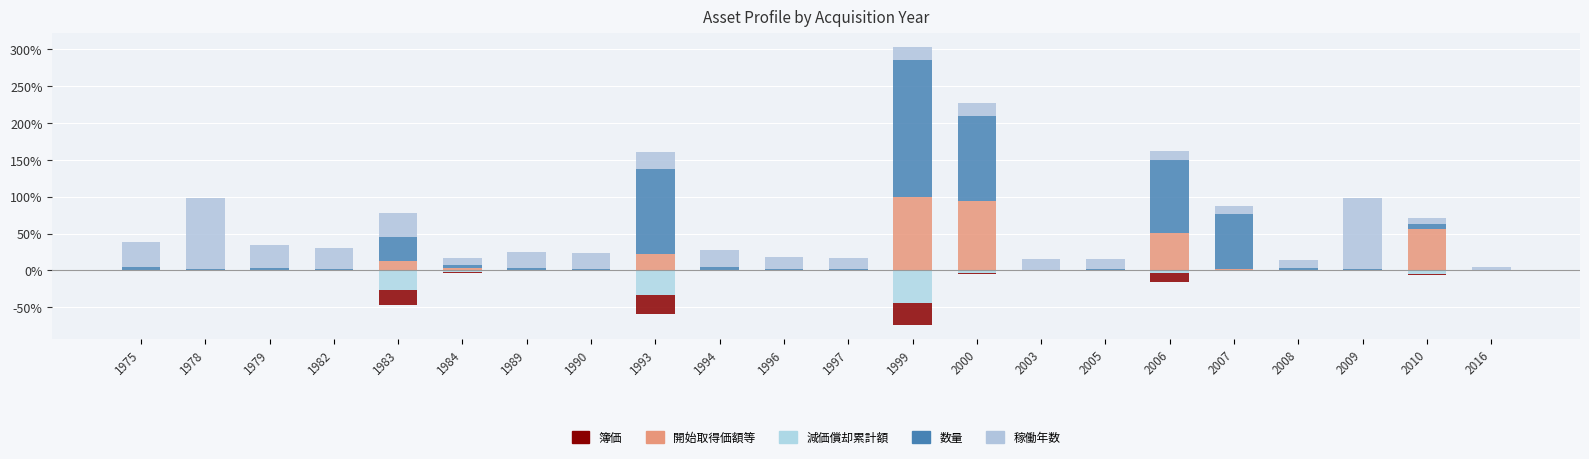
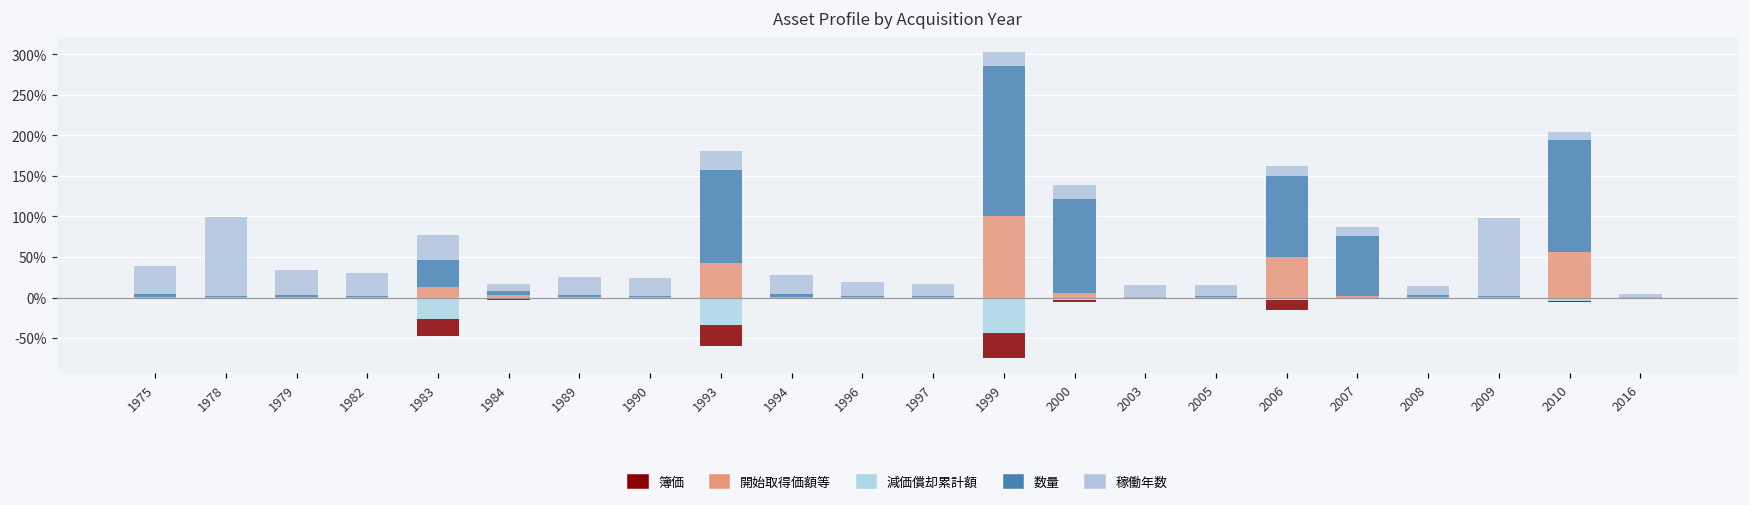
  {
    "開始取得価額等": {
      "1983": "10%",
-     "1993": "20%",
+     "1993": "40%",
      "1999": "100%",
-     "2000": "90%",
+     "2000": "10%",
      "2006": "50%",
      "2010": "60%"
    },
    "数量": {
      "1975": "0%",
      "1983": "30%",
      "1984": "0%",
      "1993": "110%",
      "1994": "0%",
      "1999": "190%",
      "2000": "120%",
      "2006": "100%",
      "2007": "70%",
-     "2010": "10%"
+     "2010": "140%"
    },
    "簿価": {
      "1983": "-20%",
      "1993": "-30%",
      "1999": "-30%",
      "2006": "-10%"
    }
  }
